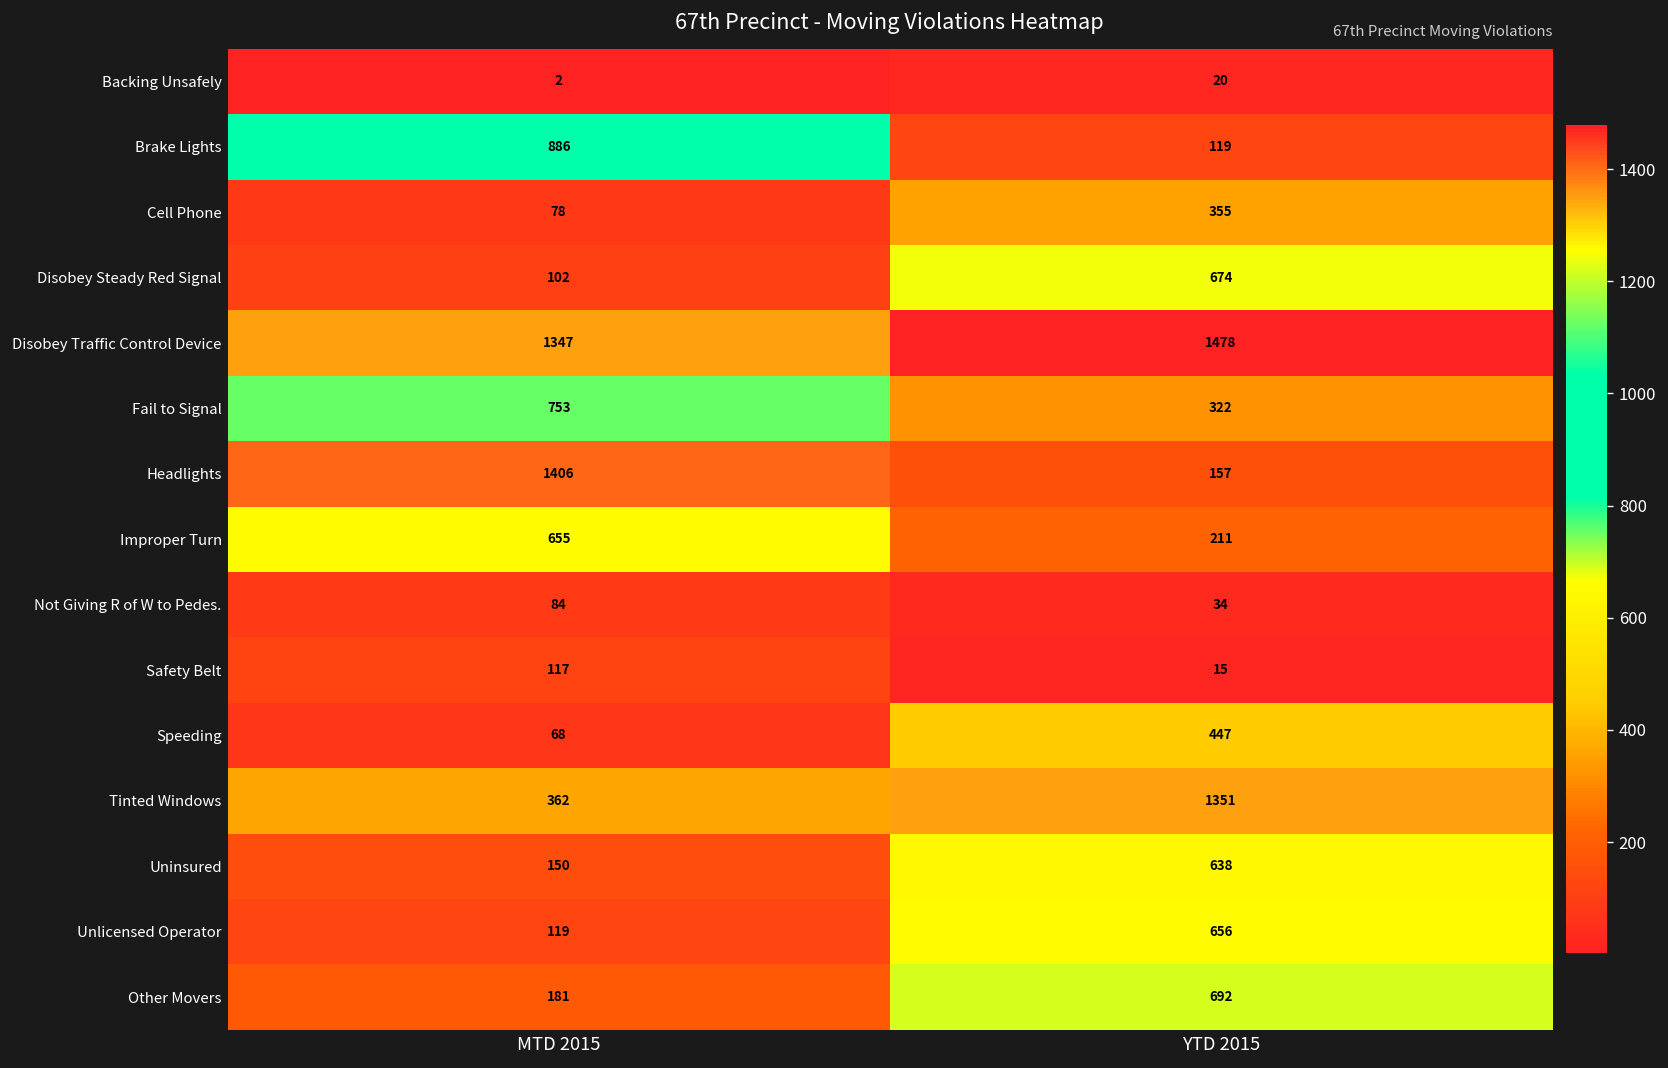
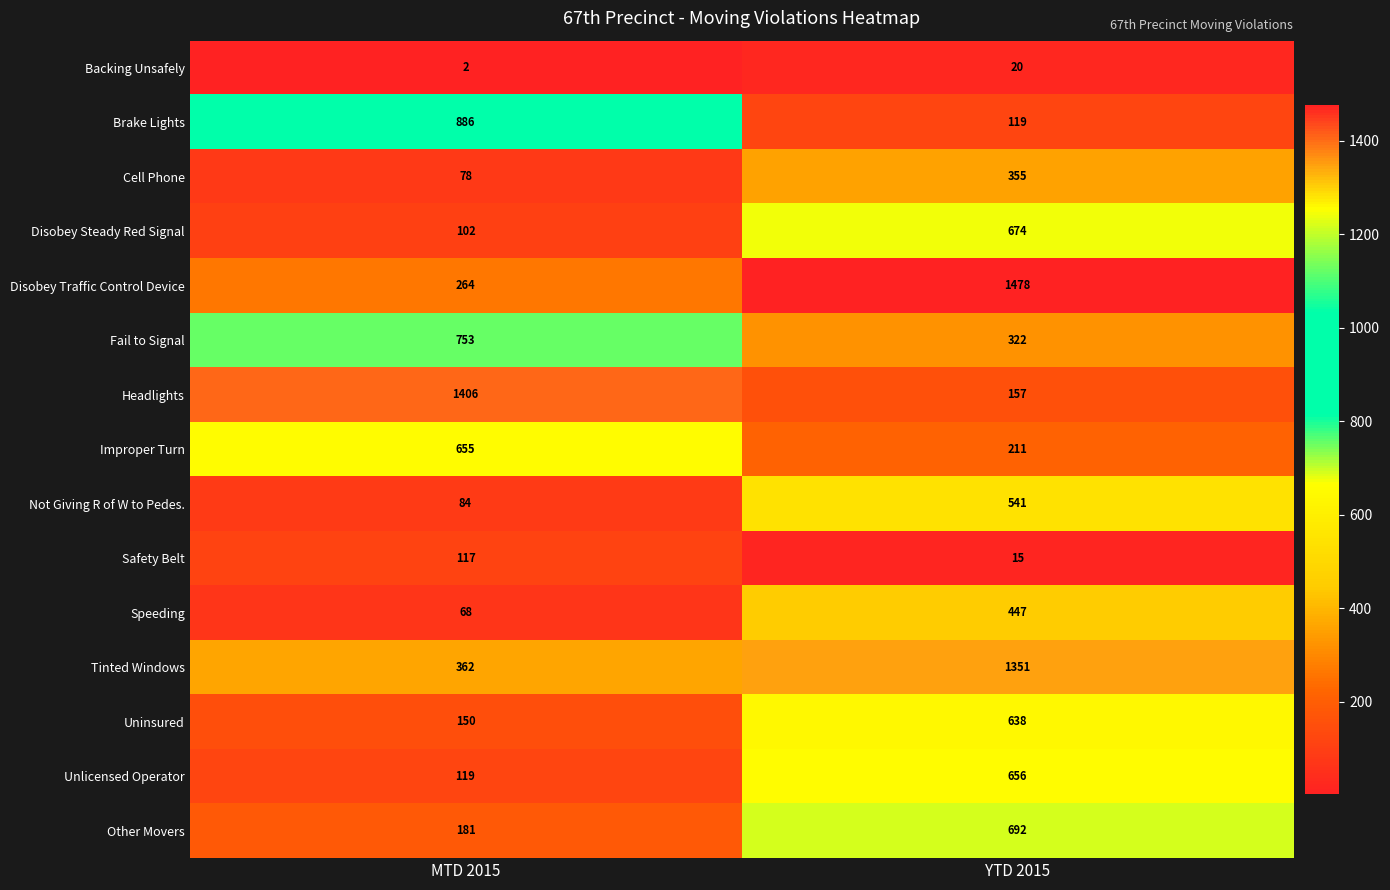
  {
    "Backing Unsafely": {
      "MTD 2015": 2,
      "YTD 2015": 20
    },
    "Brake Lights": {
      "MTD 2015": 886,
      "YTD 2015": 119
    },
    "Cell Phone": {
      "MTD 2015": 78,
      "YTD 2015": 355
    },
    "Disobey Steady Red Signal": {
      "MTD 2015": 102,
      "YTD 2015": 674
    },
    "Disobey Traffic Control Device": {
-     "MTD 2015": 1347,
+     "MTD 2015": 264,
      "YTD 2015": 1478
    },
    "Fail to Signal": {
      "MTD 2015": 753,
      "YTD 2015": 322
    },
    "Headlights": {
      "MTD 2015": 1406,
      "YTD 2015": 157
    },
    "Improper Turn": {
      "MTD 2015": 655,
      "YTD 2015": 211
    },
    "Not Giving R of W to Pedes.": {
      "MTD 2015": 84,
-     "YTD 2015": 34
+     "YTD 2015": 541
    },
    "Safety Belt": {
      "MTD 2015": 117,
      "YTD 2015": 15
    },
    "Speeding": {
      "MTD 2015": 68,
      "YTD 2015": 447
    },
    "Tinted Windows": {
      "MTD 2015": 362,
      "YTD 2015": 1351
    },
    "Uninsured": {
      "MTD 2015": 150,
      "YTD 2015": 638
    },
    "Unlicensed Operator": {
      "MTD 2015": 119,
      "YTD 2015": 656
    },
    "Other Movers": {
      "MTD 2015": 181,
      "YTD 2015": 692
    }
  }
